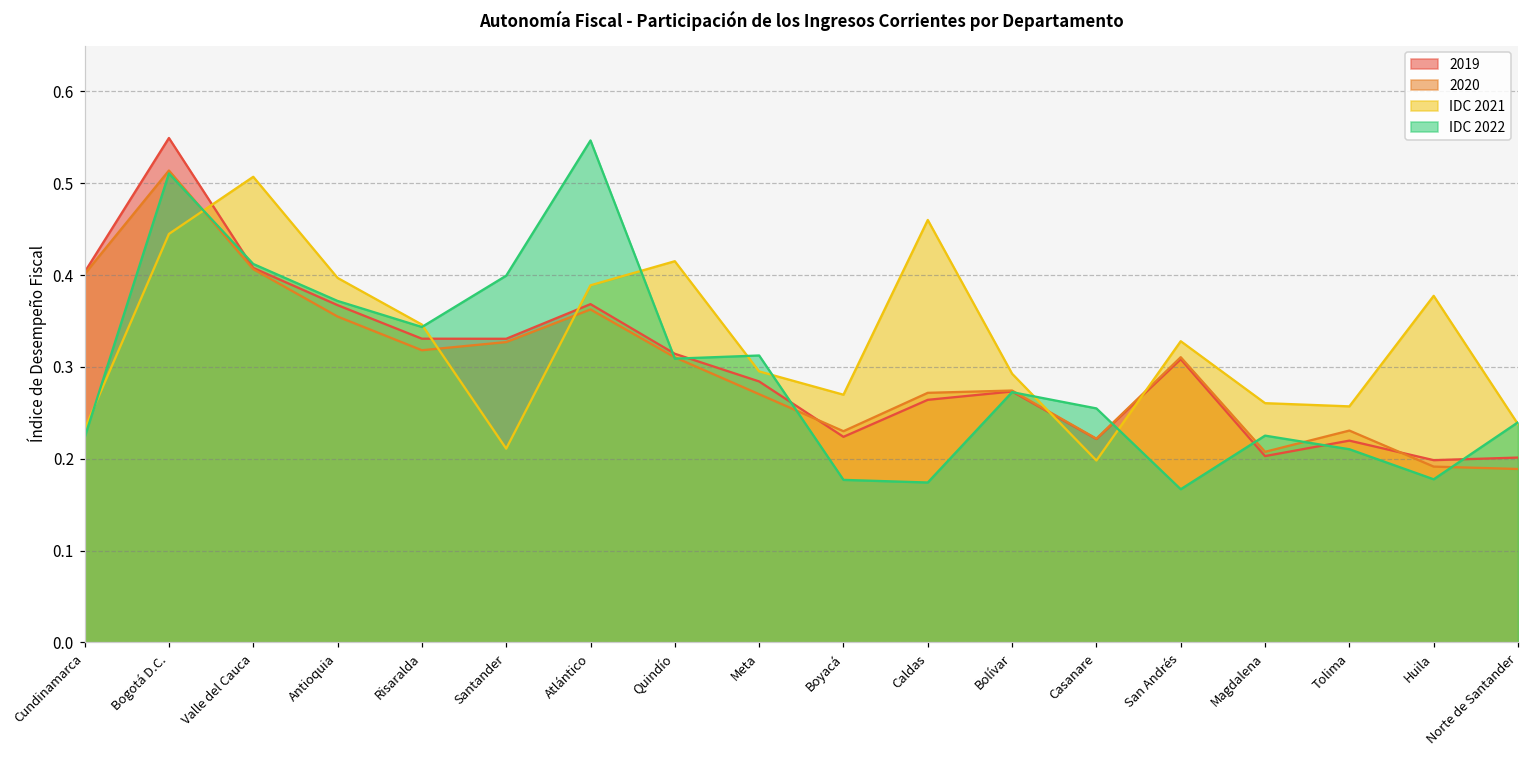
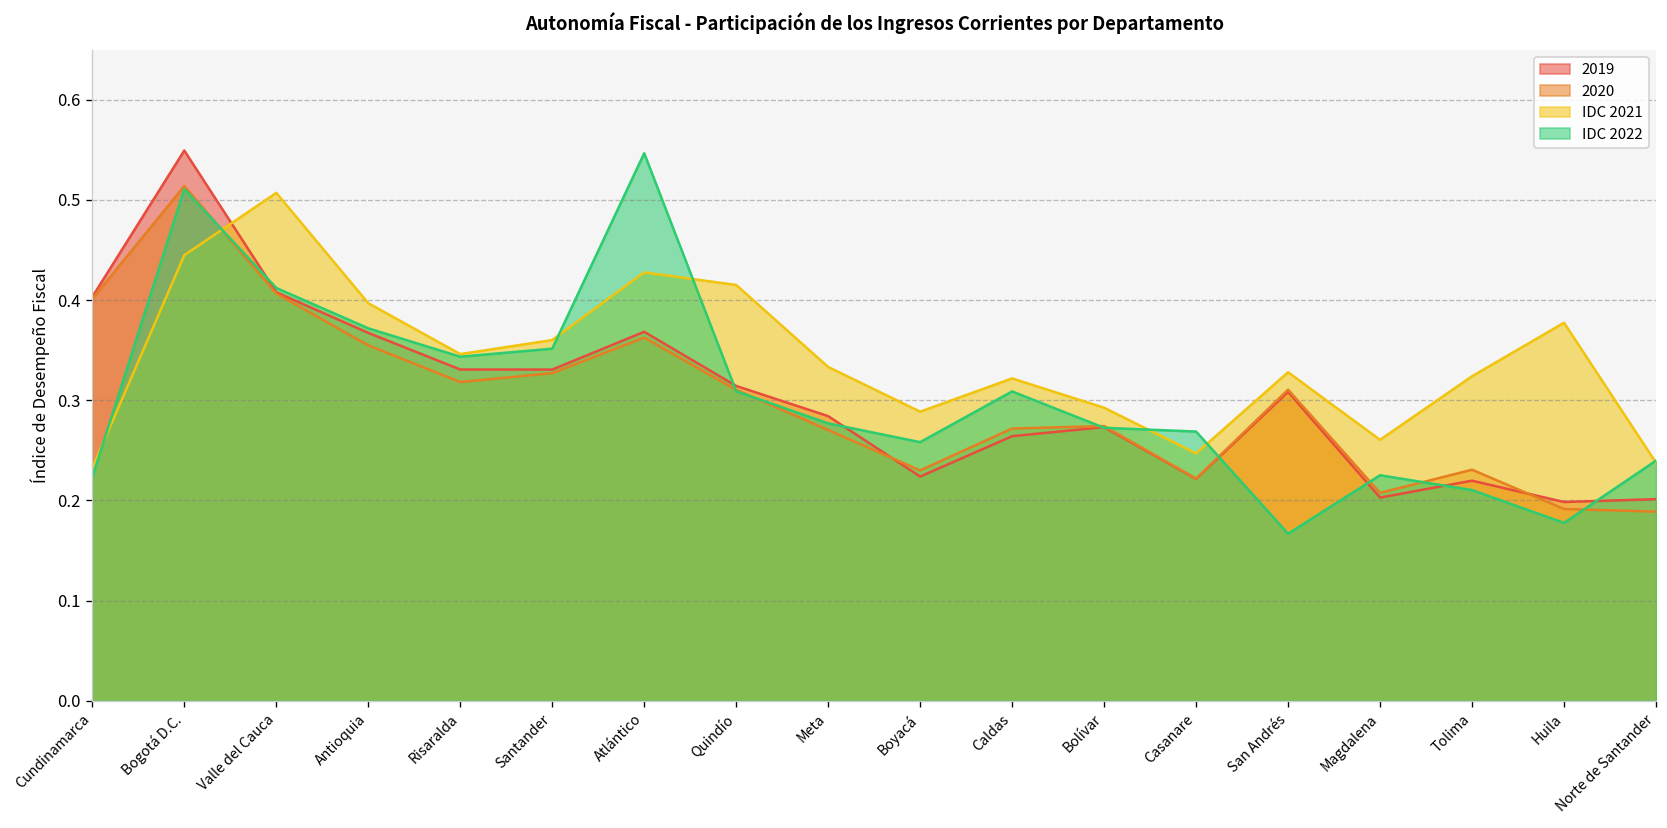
  {
    "IDC 2021": {
      "Cundinamarca": 0.23,
      "Bogotá D.C.": 0.44,
      "Valle del Cauca": 0.51,
      "Antioquia": 0.40,
-     "Santander": 0.21,
-     "Atlántico": 0.39,
+     "Santander": 0.36,
+     "Atlántico": 0.43,
      "Quindío": 0.42,
-     "Meta": 0.30,
-     "Boyacá": 0.27,
-     "Caldas": 0.46,
+     "Meta": 0.33,
+     "Boyacá": 0.29,
+     "Caldas": 0.32,
      "Bolívar": 0.29,
-     "Casanare": 0.20,
+     "Casanare": 0.25,
      "San Andrés": 0.33,
      "Magdalena": 0.26,
-     "Tolima": 0.26,
+     "Tolima": 0.32,
      "Huila": 0.38
    },
    "IDC 2022": {
      "Cundinamarca": 0.22,
      "Bogotá D.C.": 0.51,
      "Valle del Cauca": 0.41,
      "Antioquia": 0.37,
-     "Santander": 0.40,
+     "Santander": 0.35,
      "Atlántico": 0.55,
-     "Meta": 0.31,
-     "Boyacá": 0.18,
-     "Caldas": 0.17,
-     "Casanare": 0.25,
+     "Meta": 0.28,
+     "Boyacá": 0.26,
+     "Caldas": 0.31,
+     "Casanare": 0.27,
      "San Andrés": 0.17,
      "Magdalena": 0.23,
      "Tolima": 0.21,
      "Huila": 0.18
    }
  }
